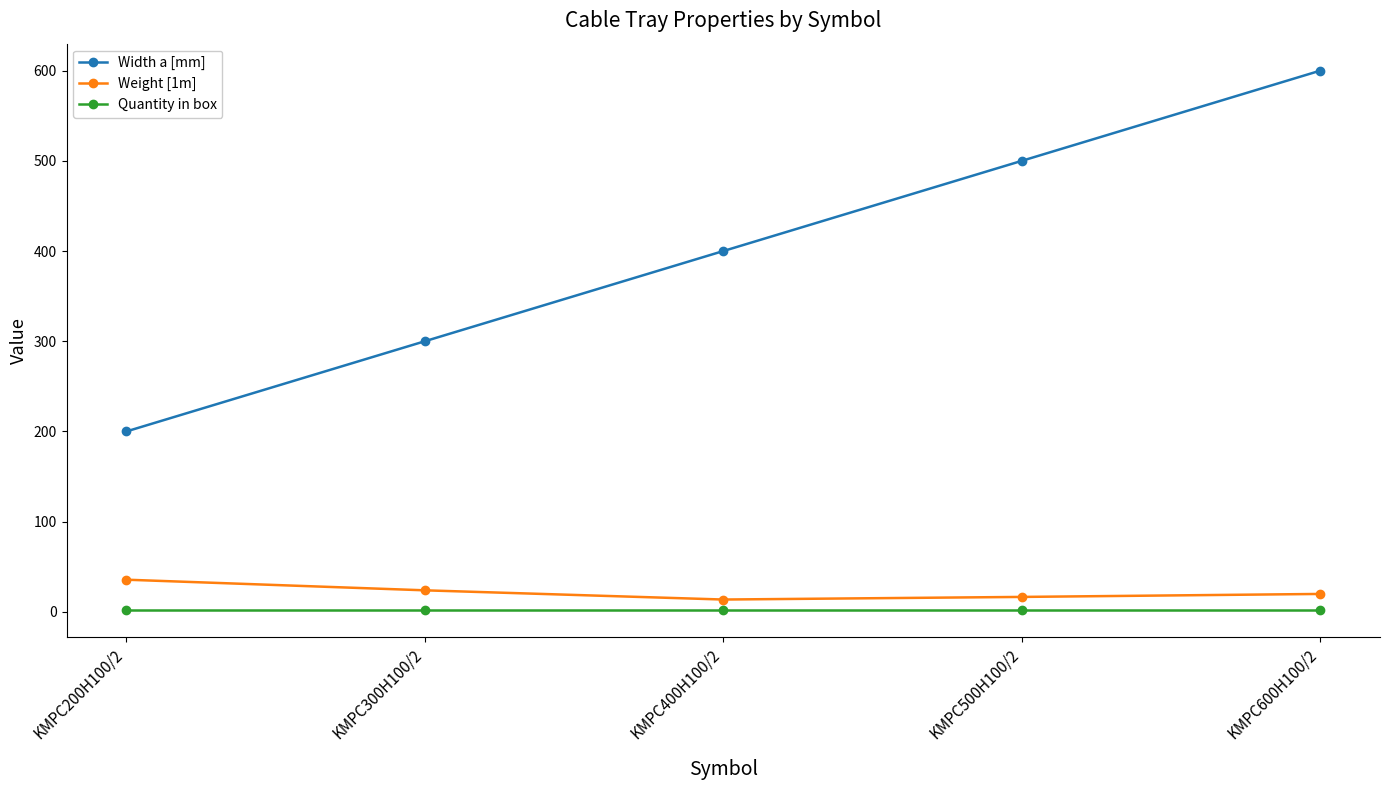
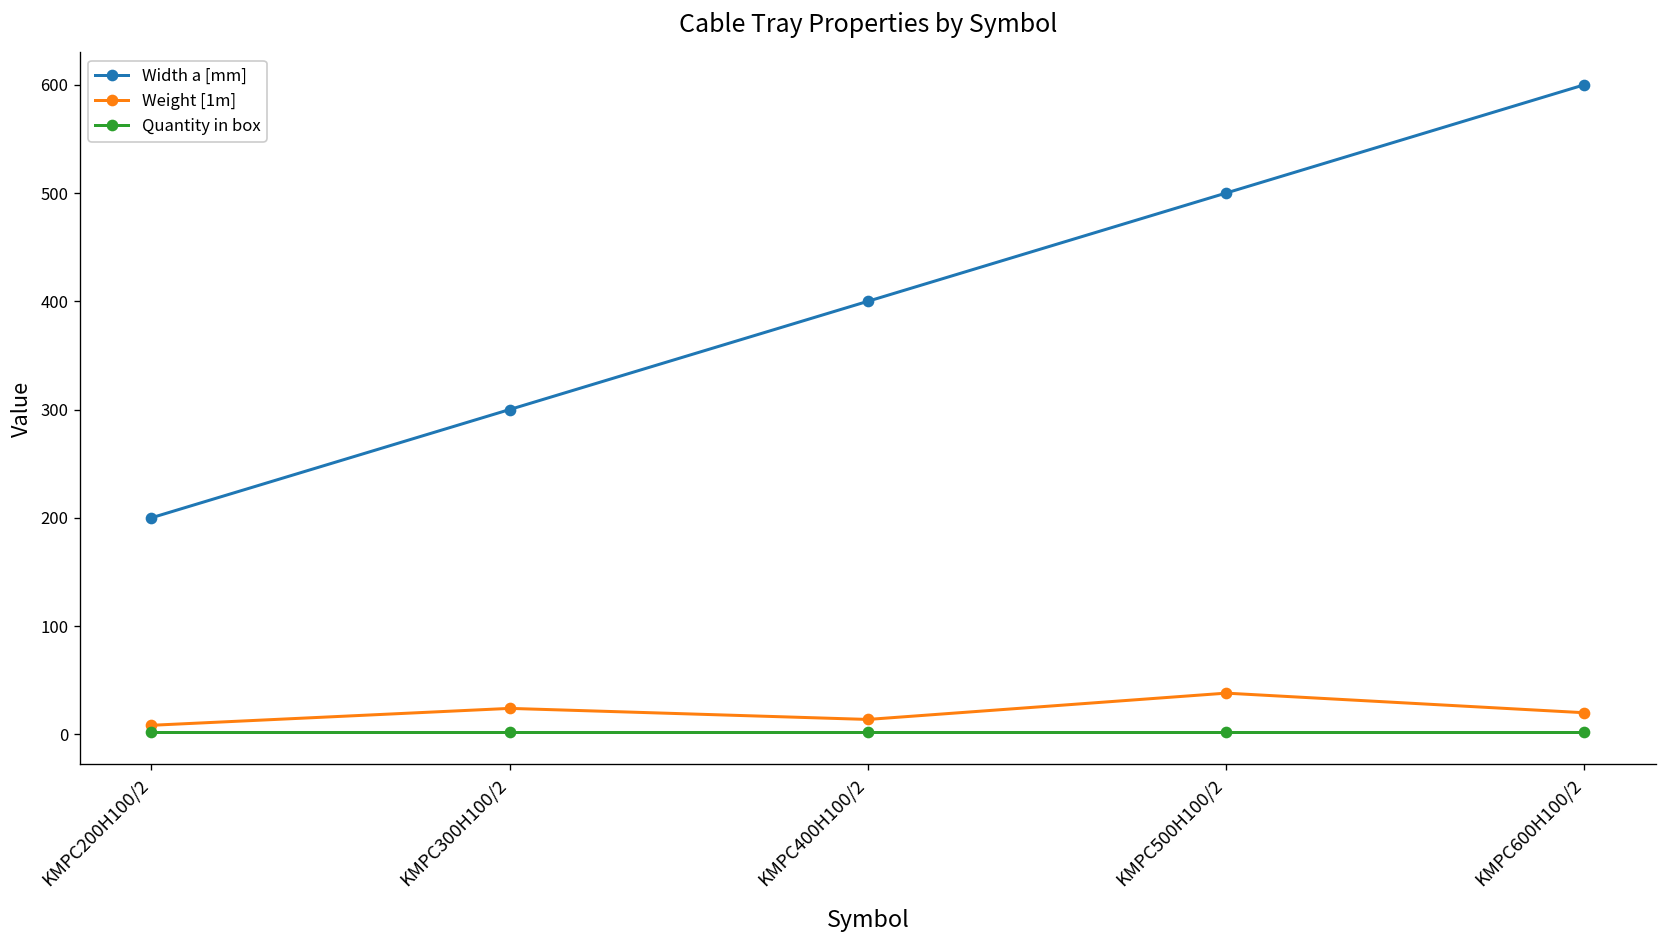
  {
    "Width a [mm]": {
      "KMPC200H100/2": 200,
      "KMPC300H100/2": 300,
      "KMPC400H100/2": 400,
      "KMPC500H100/2": 500,
      "KMPC600H100/2": 600
    },
    "Weight [1m]": {
-     "KMPC200H100/2": 40,
+     "KMPC200H100/2": 10,
      "KMPC300H100/2": 20,
      "KMPC400H100/2": 10,
-     "KMPC500H100/2": 20,
+     "KMPC500H100/2": 40,
      "KMPC600H100/2": 20
    },
    "Quantity in box": {
      "KMPC200H100/2": 0,
      "KMPC300H100/2": 0,
      "KMPC400H100/2": 0,
      "KMPC500H100/2": 0,
      "KMPC600H100/2": 0
    }
  }
